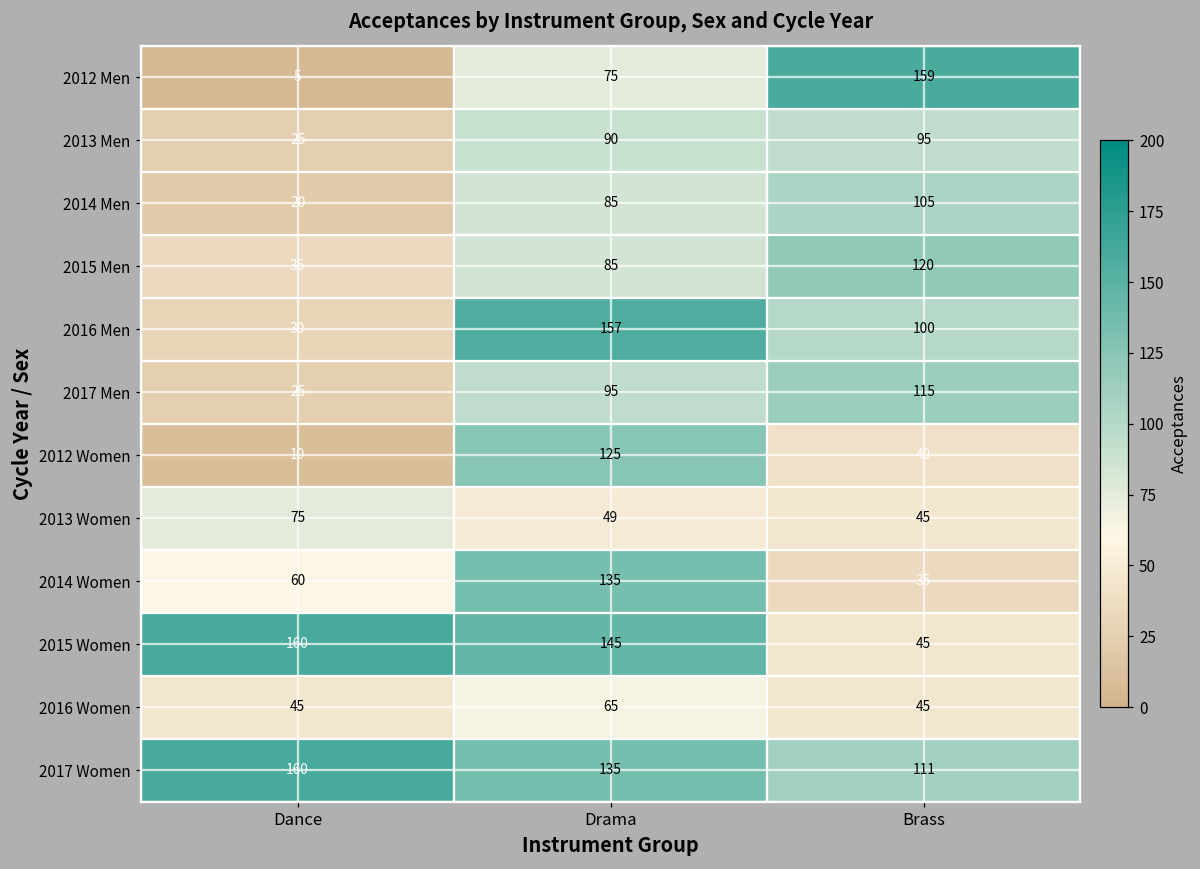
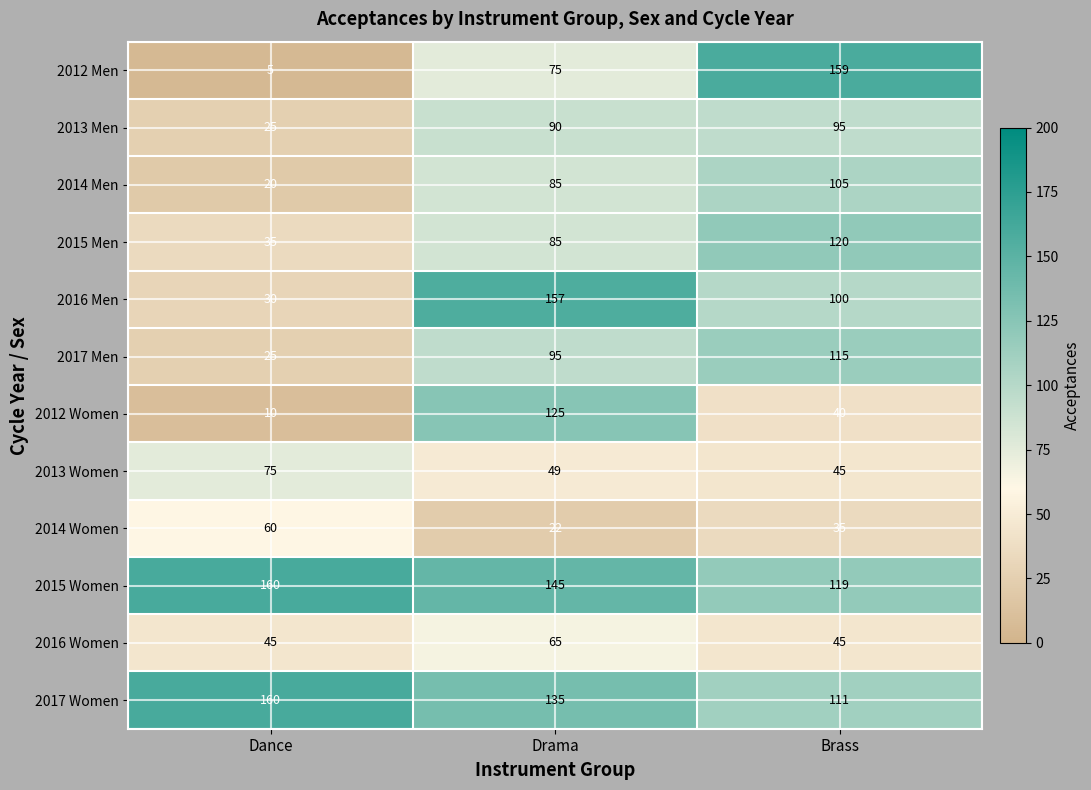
  {
    "2012 Men": {
      "Dance": 5,
      "Drama": 75,
      "Brass": 159
    },
    "2013 Men": {
      "Dance": 25,
      "Drama": 90,
      "Brass": 95
    },
    "2014 Men": {
      "Dance": 20,
      "Drama": 85,
      "Brass": 105
    },
    "2015 Men": {
      "Dance": 35,
      "Drama": 85,
      "Brass": 120
    },
    "2016 Men": {
      "Dance": 30,
      "Drama": 157,
      "Brass": 100
    },
    "2017 Men": {
      "Dance": 25,
      "Drama": 95,
      "Brass": 115
    },
    "2012 Women": {
      "Dance": 10,
      "Drama": 125,
      "Brass": 40
    },
    "2013 Women": {
      "Dance": 75,
      "Drama": 49,
      "Brass": 45
    },
    "2014 Women": {
      "Dance": 60,
-     "Drama": 135,
+     "Drama": 22,
      "Brass": 35
    },
    "2015 Women": {
      "Dance": 160,
      "Drama": 145,
-     "Brass": 45
+     "Brass": 119
    },
    "2016 Women": {
      "Dance": 45,
      "Drama": 65,
      "Brass": 45
    },
    "2017 Women": {
      "Dance": 160,
      "Drama": 135,
      "Brass": 111
    }
  }
